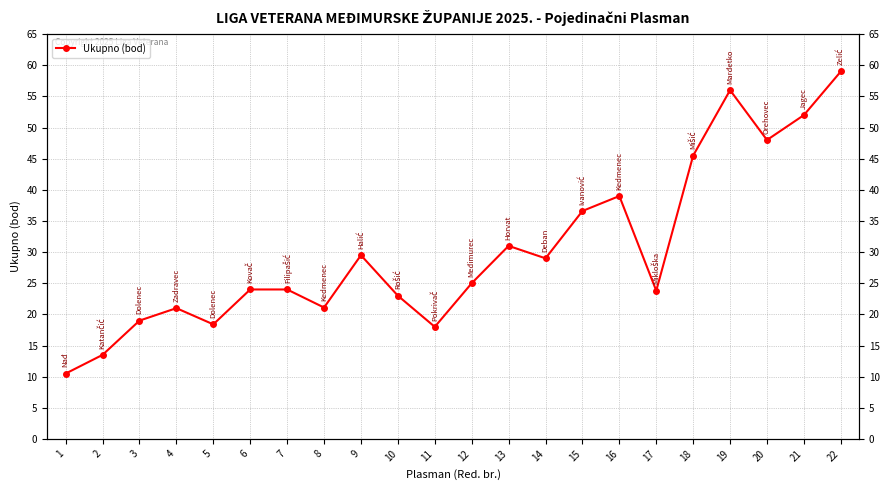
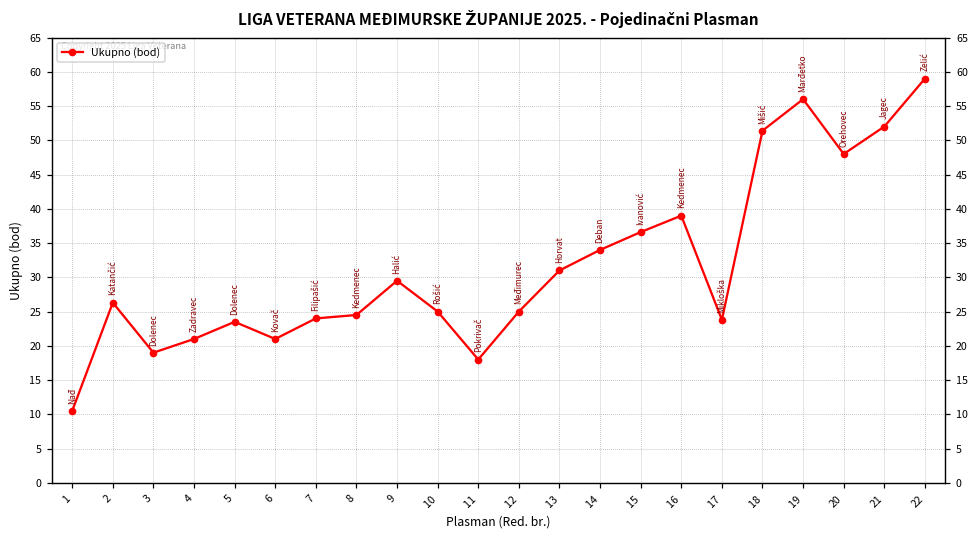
  {
    "1": 11,
-   "2": 14,
+   "2": 26,
    "3": 19,
    "4": 21,
-   "5": 18,
-   "6": 24,
+   "5": 24,
+   "6": 21,
    "7": 24,
-   "8": 21,
+   "8": 25,
    "9": 30,
-   "10": 23,
+   "10": 25,
    "11": 18,
    "12": 25,
    "13": 31,
-   "14": 29,
+   "14": 34,
    "15": 37,
    "16": 39,
    "17": 24,
-   "18": 46,
+   "18": 51,
    "19": 56,
    "20": 48,
    "21": 52,
    "22": 59
  }
